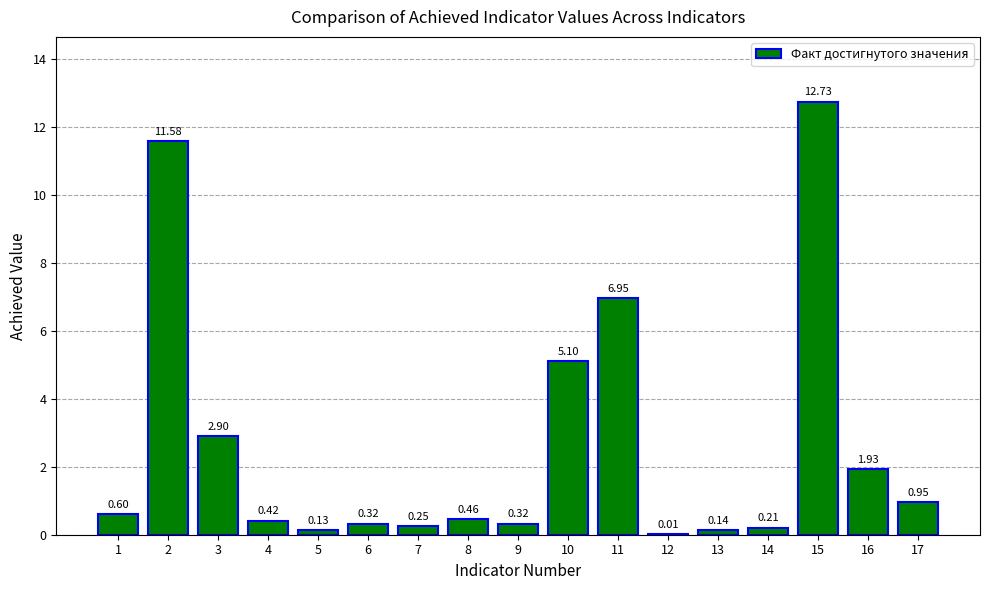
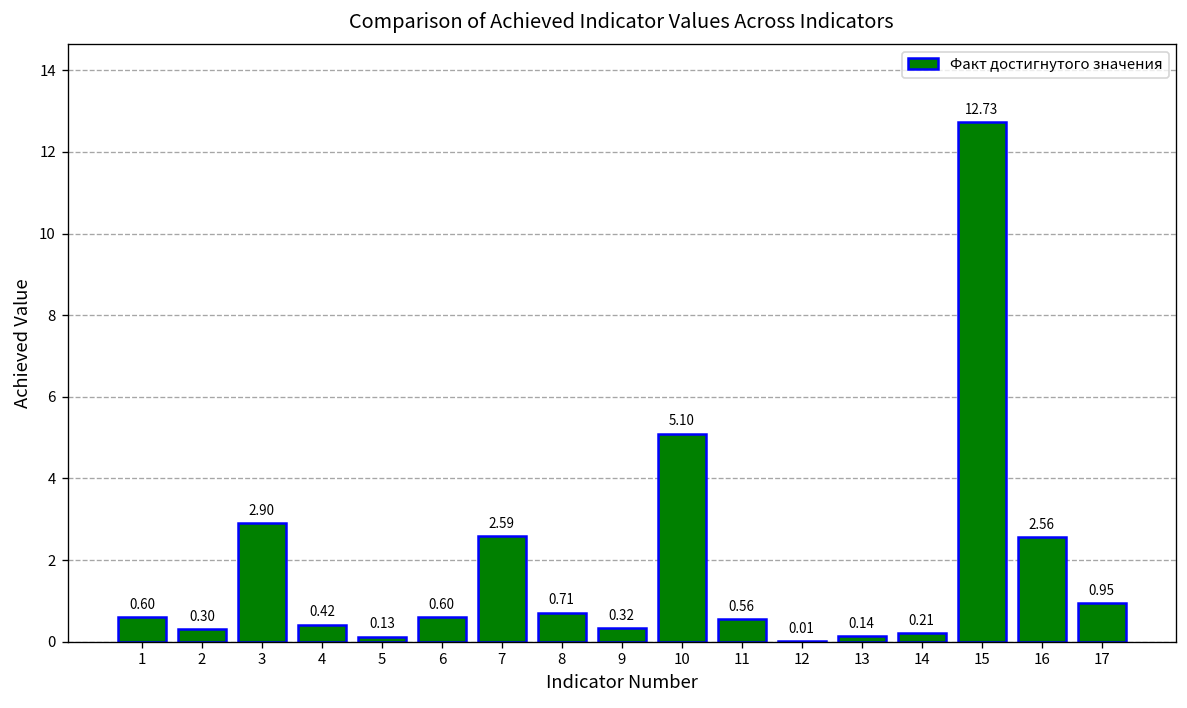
  {
    "1": 0.60,
-   "2": 11.58,
+   "2": 0.30,
    "3": 2.90,
    "4": 0.42,
    "5": 0.13,
-   "6": 0.32,
-   "7": 0.25,
-   "8": 0.46,
+   "6": 0.60,
+   "7": 2.59,
+   "8": 0.71,
    "9": 0.32,
    "10": 5.10,
-   "11": 6.95,
+   "11": 0.56,
    "12": 0.01,
    "13": 0.14,
    "14": 0.21,
    "15": 12.73,
-   "16": 1.93,
+   "16": 2.56,
    "17": 0.95
  }
